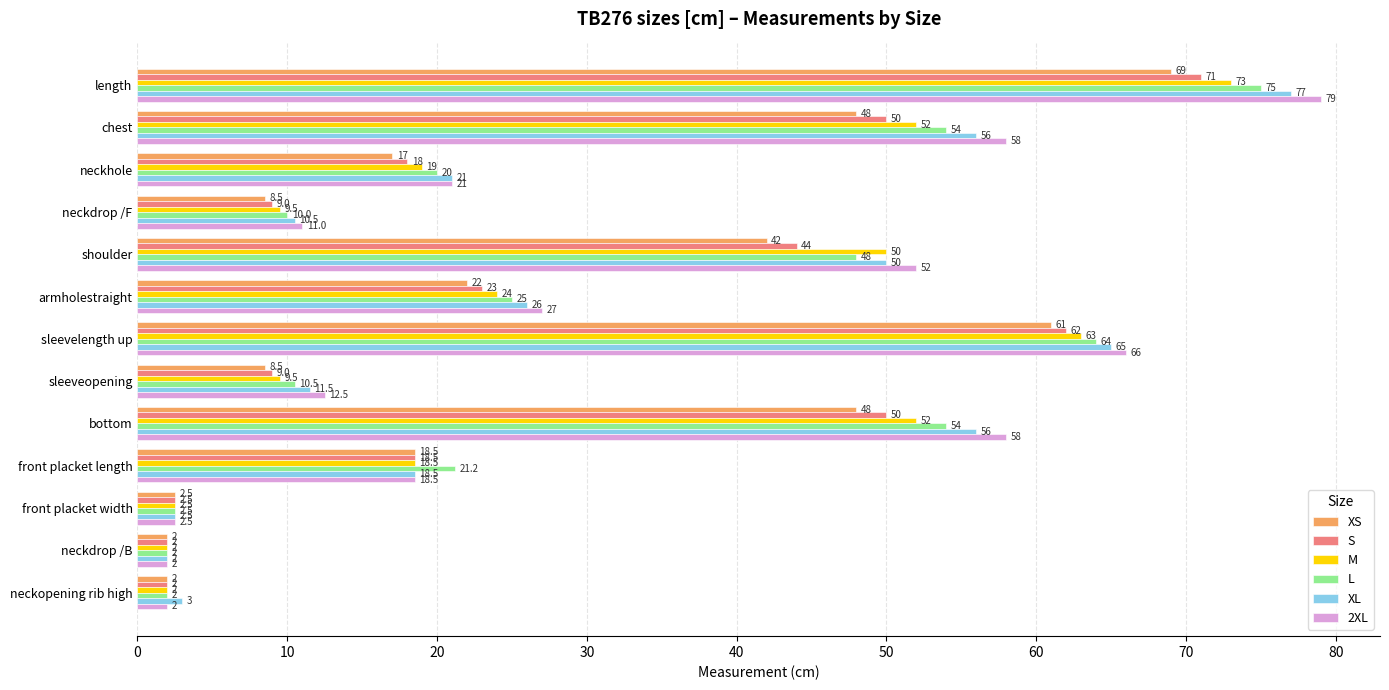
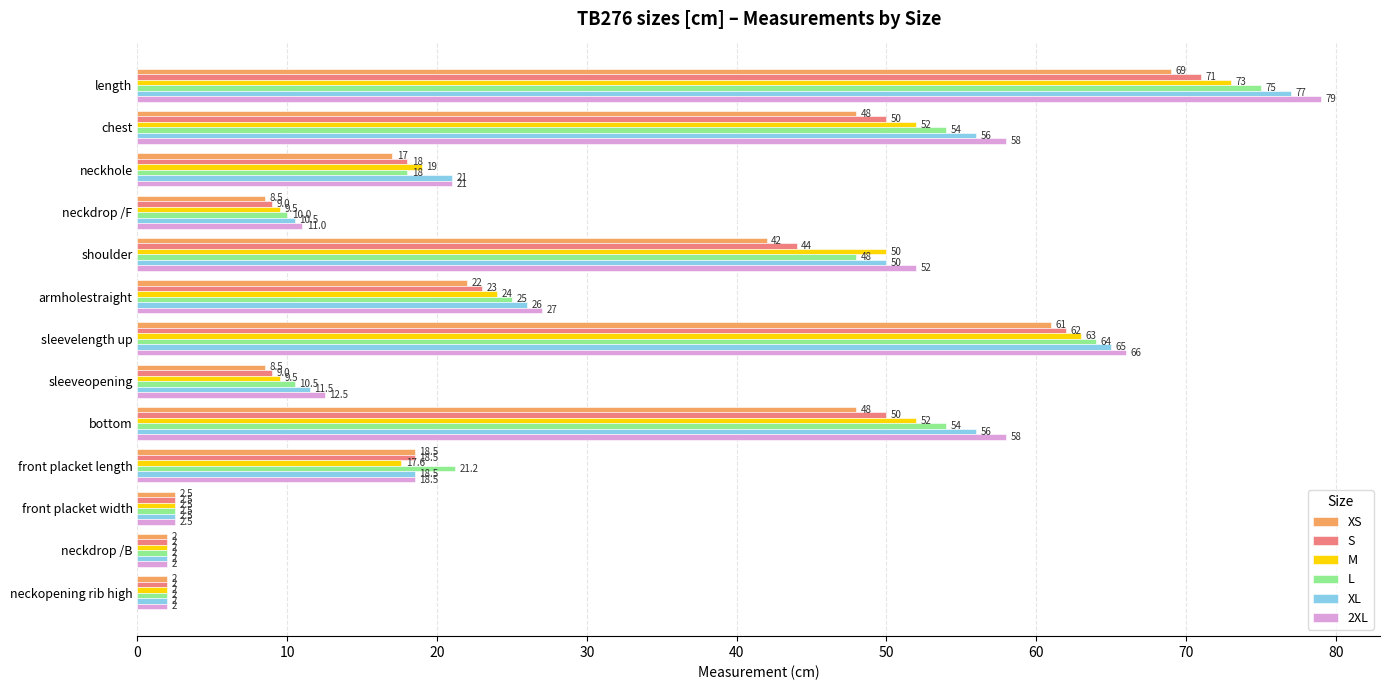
  {
    "M": {
      "length": 73,
      "chest": 52,
      "neckhole": 19,
      "shoulder": 50,
      "armholestraight": 24,
      "sleevelength up": 63,
      "bottom": 52,
-     "front placket length": 18.5
+     "front placket length": 17.6
    },
    "L": {
      "length": 75,
      "chest": 54,
-     "neckhole": 20,
+     "neckhole": 18,
      "shoulder": 48,
      "armholestraight": 25,
      "sleevelength up": 64,
      "sleeveopening": 10.5,
      "bottom": 54,
      "front placket length": 21.2
    },
    "XL": {
      "length": 77,
      "chest": 56,
      "shoulder": 50,
      "armholestraight": 26,
      "sleevelength up": 65,
      "sleeveopening": 11.5,
      "bottom": 56,
-     "neckopening rib high": 3
+     "neckopening rib high": 2
    },
    "2XL": {
      "length": 79,
      "chest": 58,
      "shoulder": 52,
      "armholestraight": 27,
      "sleevelength up": 66,
      "sleeveopening": 12.5,
      "bottom": 58,
      "neckopening rib high": 2
    }
  }
